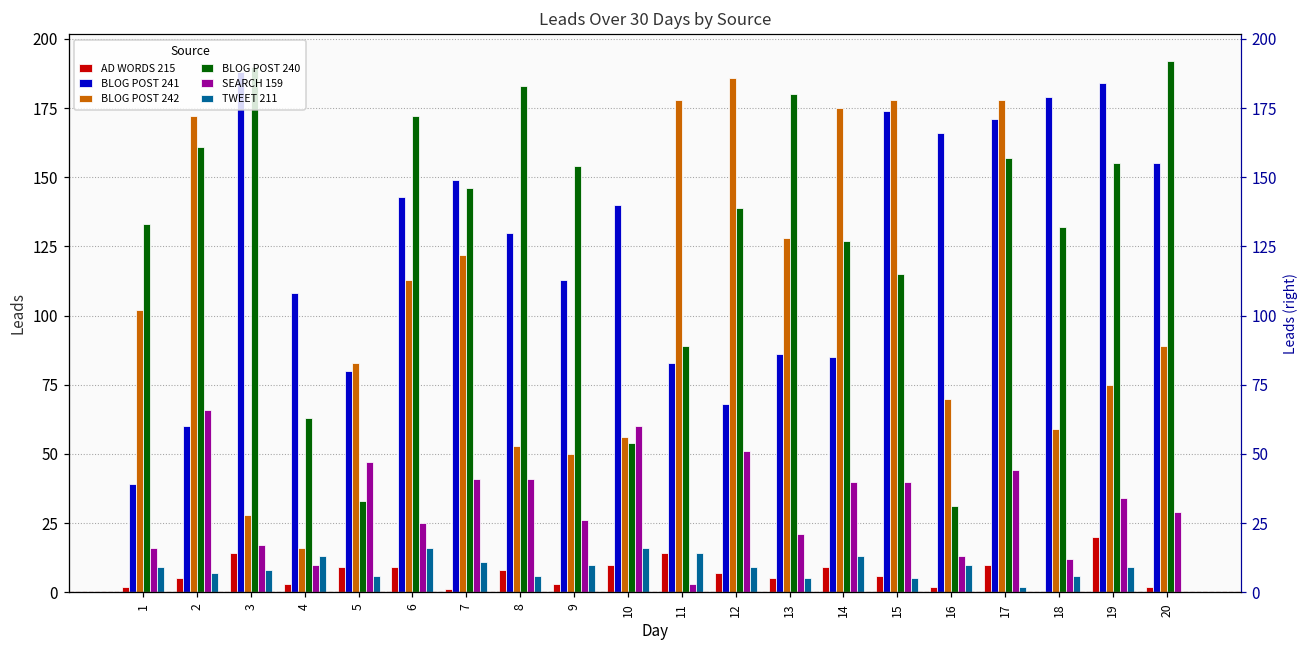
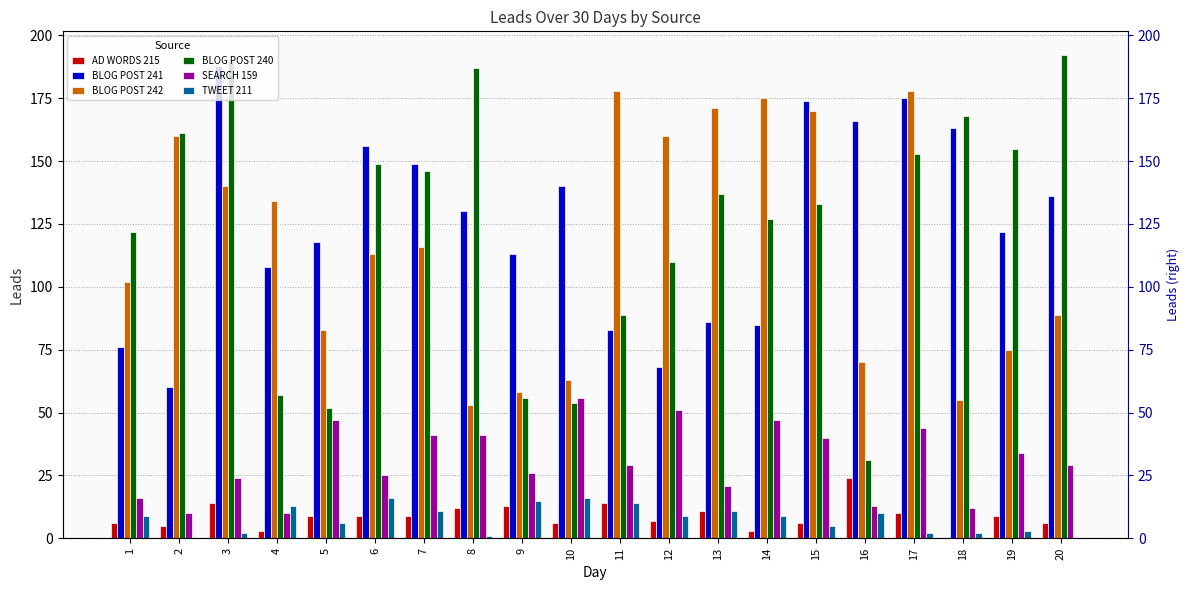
  {
    "AD WORDS 215": {
-     "1": 2,
+     "1": 6,
      "2": 5,
      "3": 14,
      "4": 3,
      "5": 9,
      "6": 9,
-     "7": 1,
-     "8": 8,
-     "9": 3,
-     "10": 10,
+     "7": 9,
+     "8": 12,
+     "9": 13,
+     "10": 6,
      "11": 14,
      "12": 7,
-     "13": 5,
-     "14": 9,
+     "13": 11,
+     "14": 3,
      "15": 6,
-     "16": 2,
+     "16": 24,
      "17": 10,
      "18": 0,
-     "19": 20,
-     "20": 2
+     "19": 9,
+     "20": 6
    },
    "BLOG POST 241": {
-     "1": 39,
+     "1": 76,
      "2": 60,
      "4": 108,
-     "5": 80,
-     "6": 143,
+     "5": 118,
+     "6": 156,
      "7": 149,
      "8": 130,
      "9": 113,
      "10": 140,
      "11": 83,
      "12": 68,
      "13": 86,
      "14": 85,
      "15": 174,
      "16": 166,
-     "17": 171,
-     "18": 179,
-     "19": 184,
-     "20": 155
+     "17": 175,
+     "18": 163,
+     "19": 122,
+     "20": 136
    },
    "BLOG POST 242": {
      "1": 102,
-     "2": 172,
-     "3": 28,
-     "4": 16,
+     "2": 160,
+     "3": 140,
+     "4": 134,
      "5": 83,
      "6": 113,
-     "7": 122,
+     "7": 116,
      "8": 53,
-     "9": 50,
-     "10": 56,
+     "9": 58,
+     "10": 63,
      "11": 178,
-     "12": 186,
-     "13": 128,
+     "12": 160,
+     "13": 171,
      "14": 175,
-     "15": 178,
+     "15": 170,
      "16": 70,
      "17": 178,
-     "18": 59,
+     "18": 55,
      "19": 75,
      "20": 89
    },
    "BLOG POST 240": {
-     "1": 133,
+     "1": 122,
      "2": 161,
-     "4": 63,
-     "5": 33,
-     "6": 172,
+     "4": 57,
+     "5": 52,
+     "6": 149,
      "7": 146,
-     "8": 183,
-     "9": 154,
+     "8": 187,
+     "9": 56,
      "10": 54,
      "11": 89,
-     "12": 139,
-     "13": 180,
+     "12": 110,
+     "13": 137,
      "14": 127,
-     "15": 115,
+     "15": 133,
      "16": 31,
-     "17": 157,
-     "18": 132,
+     "17": 153,
+     "18": 168,
      "19": 155,
      "20": 192
    },
    "SEARCH 159": {
      "1": 16,
-     "2": 66,
-     "3": 17,
+     "2": 10,
+     "3": 24,
      "4": 10,
      "5": 47,
      "6": 25,
      "7": 41,
      "8": 41,
      "9": 26,
-     "10": 60,
-     "11": 3,
+     "10": 56,
+     "11": 29,
      "12": 51,
      "13": 21,
-     "14": 40,
+     "14": 47,
      "15": 40,
      "16": 13,
      "17": 44,
      "18": 12,
      "19": 34,
      "20": 29
    },
    "TWEET 211": {
      "1": 9,
-     "2": 7,
-     "3": 8,
+     "2": 0,
+     "3": 2,
      "4": 13,
      "5": 6,
      "6": 16,
      "7": 11,
-     "8": 6,
-     "9": 10,
+     "8": 1,
+     "9": 15,
      "10": 16,
      "11": 14,
      "12": 9,
-     "13": 5,
-     "14": 13,
+     "13": 11,
+     "14": 9,
      "15": 5,
      "16": 10,
      "17": 2,
-     "18": 6,
-     "19": 9,
+     "18": 2,
+     "19": 3,
      "20": 0
    }
  }
